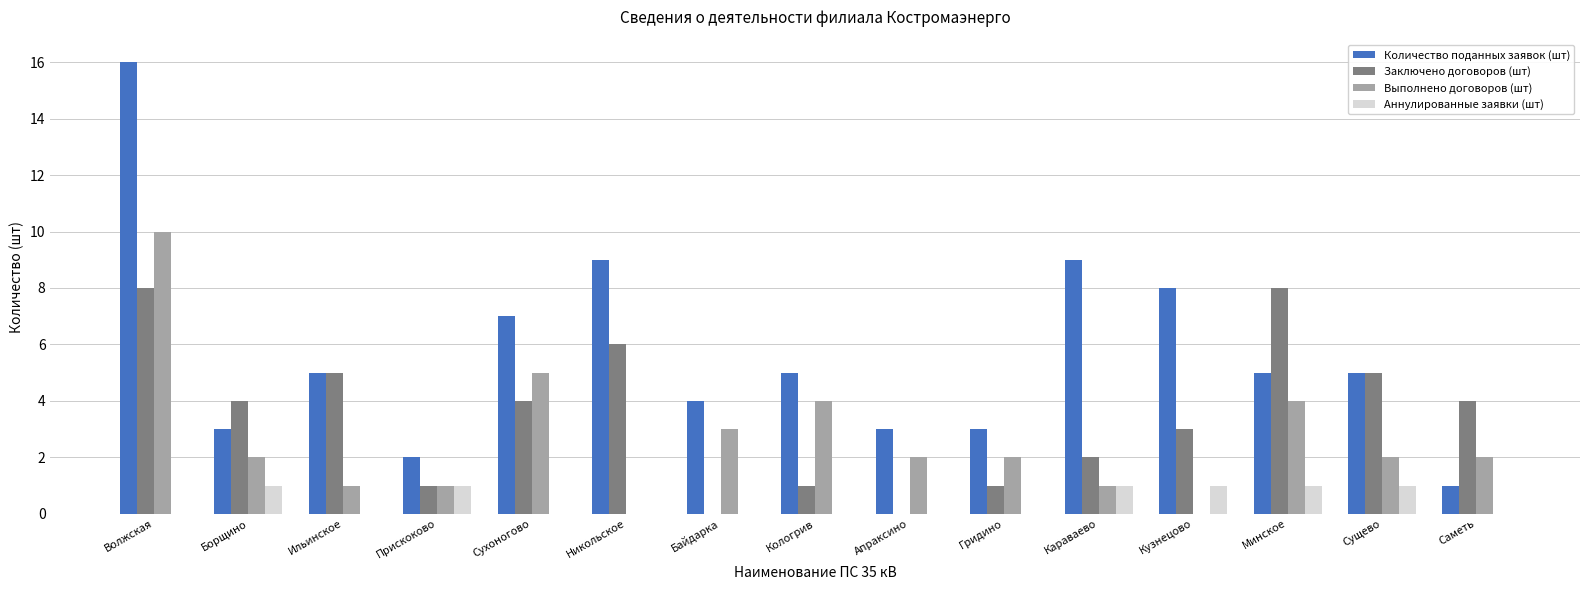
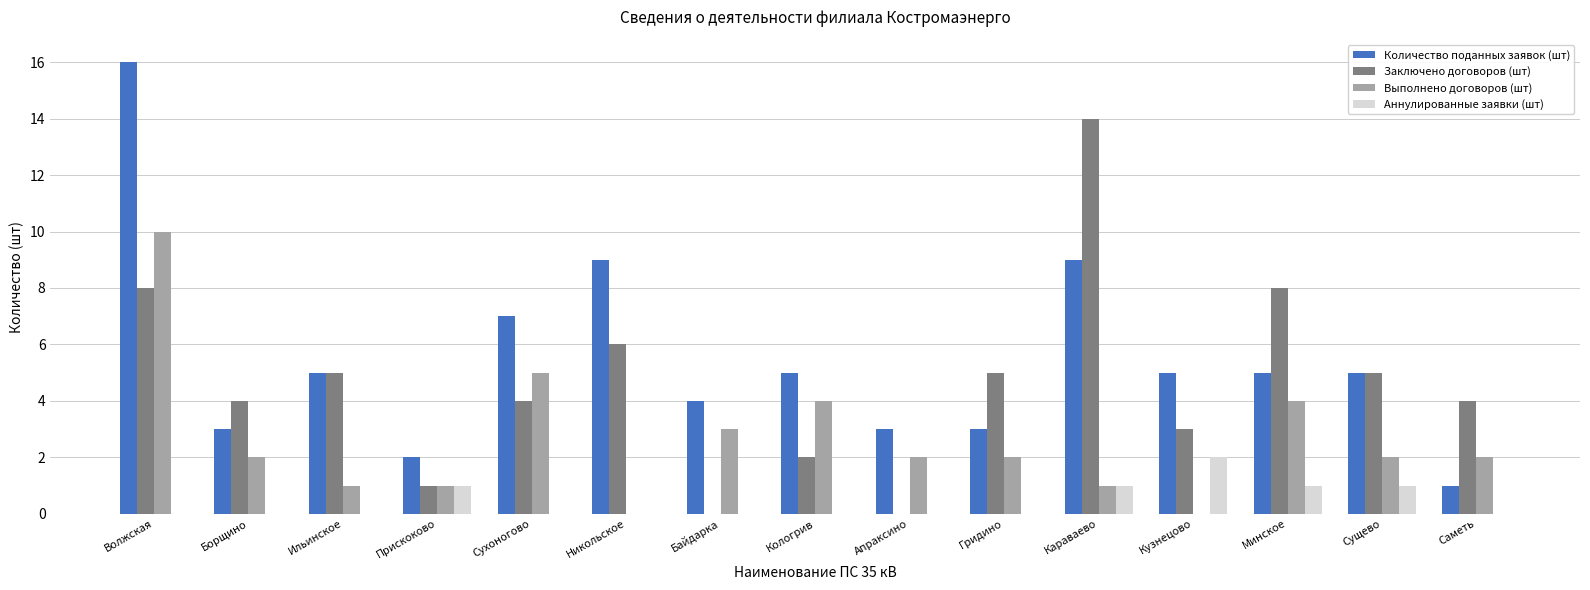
  {
    "Количество поданных заявок (шт)": {
      "Волжская": 16,
      "Борщино": 3,
      "Ильинское": 5,
      "Прискоково": 2,
      "Сухоногово": 7,
      "Никольское": 9,
      "Байдарка": 4,
      "Кологрив": 5,
      "Апраксино": 3,
      "Гридино": 3,
      "Караваево": 9,
-     "Кузнецово": 8,
+     "Кузнецово": 5,
      "Минское": 5,
      "Сущево": 5,
      "Саметь": 1
    },
    "Заключено договоров (шт)": {
      "Волжская": 8,
      "Борщино": 4,
      "Ильинское": 5,
      "Прискоково": 1,
      "Сухоногово": 4,
      "Никольское": 6,
      "Байдарка": 0,
-     "Кологрив": 1,
+     "Кологрив": 2,
      "Апраксино": 0,
-     "Гридино": 1,
-     "Караваево": 2,
+     "Гридино": 5,
+     "Караваево": 14,
      "Кузнецово": 3,
      "Минское": 8,
      "Сущево": 5,
      "Саметь": 4
    },
    "Выполнено договоров (шт)": {
      "Волжская": 10,
      "Борщино": 2,
      "Ильинское": 1,
      "Прискоково": 1,
      "Сухоногово": 5,
      "Никольское": 0,
      "Байдарка": 3,
      "Кологрив": 4,
      "Апраксино": 2,
      "Гридино": 2,
      "Караваево": 1,
      "Кузнецово": 0,
      "Минское": 4,
      "Сущево": 2,
      "Саметь": 2
    },
    "Аннулированные заявки (шт)": {
      "Волжская": 0,
-     "Борщино": 1,
+     "Борщино": 0,
      "Ильинское": 0,
      "Прискоково": 1,
      "Сухоногово": 0,
      "Никольское": 0,
      "Байдарка": 0,
      "Кологрив": 0,
      "Апраксино": 0,
      "Гридино": 0,
      "Караваево": 1,
-     "Кузнецово": 1,
+     "Кузнецово": 2,
      "Минское": 1,
      "Сущево": 1,
      "Саметь": 0
    }
  }
